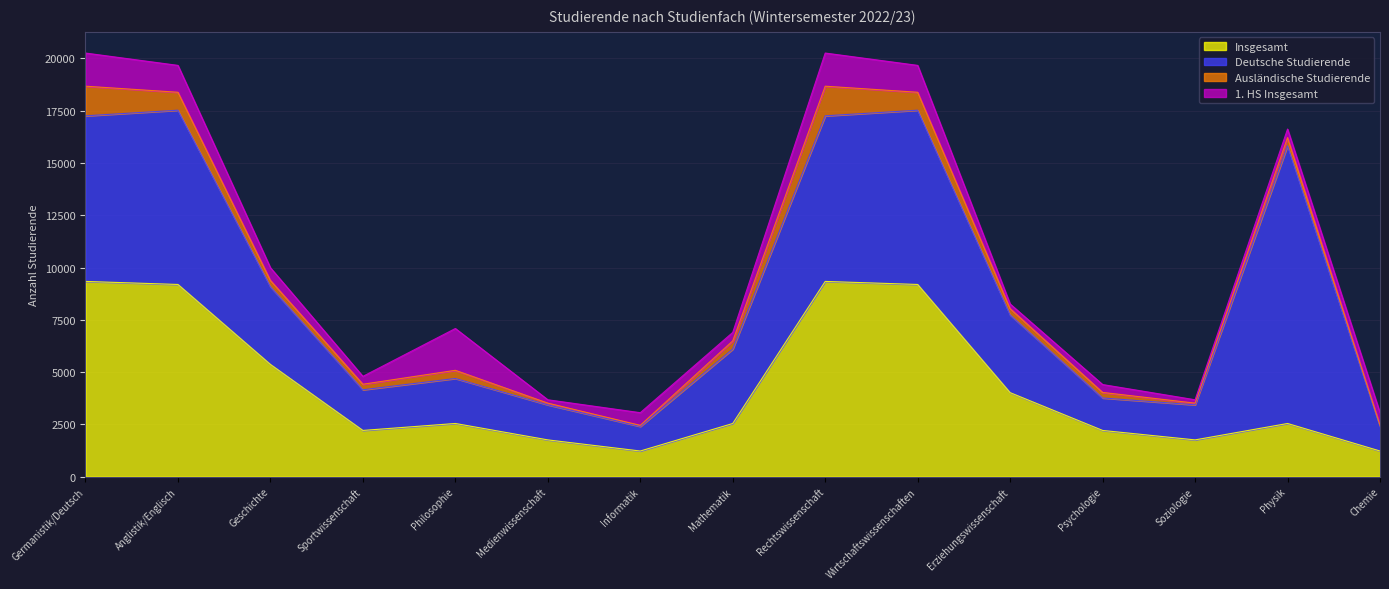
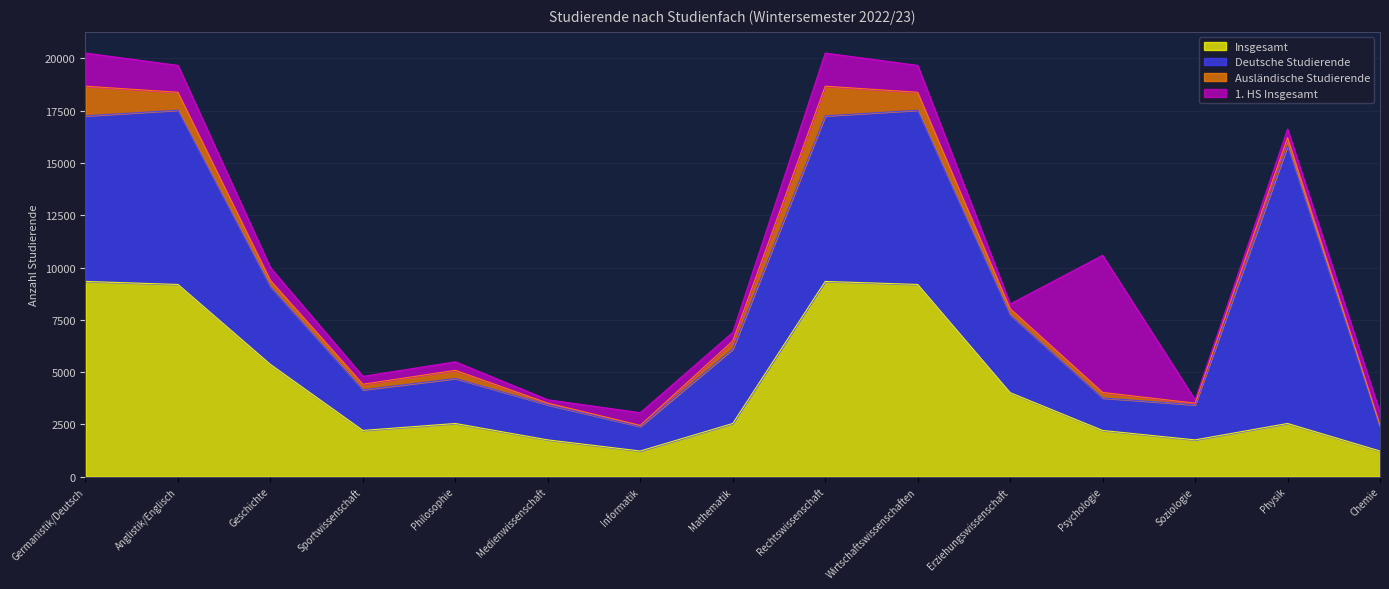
  {
    "Insgesamt": {
      "Germanistik/Deutsch": 9300,
      "Anglistik/Englisch": 9200,
      "Geschichte": 5400,
      "Sportwissenschaft": 2200,
      "Philosophie": 2500,
      "Medienwissenschaft": 1800,
      "Informatik": 1200,
      "Mathematik": 2500,
      "Rechtswissenschaft": 9300,
      "Wirtschaftswissenschaften": 9200,
      "Erziehungswissenschaft": 4000,
      "Psychologie": 2200,
      "Soziologie": 1800,
      "Physik": 2500,
      "Chemie": 1200
    },
    "Deutsche Studierende": {
      "Germanistik/Deutsch": 7900,
      "Anglistik/Englisch": 8300,
      "Geschichte": 3700,
      "Sportwissenschaft": 1900,
      "Philosophie": 2200,
      "Mathematik": 3600,
      "Rechtswissenschaft": 7900,
      "Wirtschaftswissenschaften": 8300,
      "Erziehungswissenschaft": 3700,
      "Psychologie": 1600,
      "Physik": 13300
    },
    "Ausländische Studierende": {
      "Germanistik/Deutsch": 1400,
      "Anglistik/Englisch": 900,
      "Geschichte": 300,
      "Sportwissenschaft": 300,
      "Philosophie": 400,
      "Mathematik": 400,
      "Rechtswissenschaft": 1400,
      "Wirtschaftswissenschaften": 900,
      "Erziehungswissenschaft": 300,
      "Psychologie": 300,
      "Physik": 400
    },
    "1. HS Insgesamt": {
      "Germanistik/Deutsch": 1600,
      "Anglistik/Englisch": 1300,
      "Geschichte": 600,
      "Sportwissenschaft": 400,
-     "Philosophie": 2000,
+     "Philosophie": 400,
      "Medienwissenschaft": 200,
      "Informatik": 600,
      "Mathematik": 400,
      "Rechtswissenschaft": 1600,
      "Wirtschaftswissenschaften": 1300,
      "Erziehungswissenschaft": 200,
-     "Psychologie": 400,
+     "Psychologie": 6600,
      "Soziologie": 200,
      "Physik": 400,
      "Chemie": 600
    }
  }
